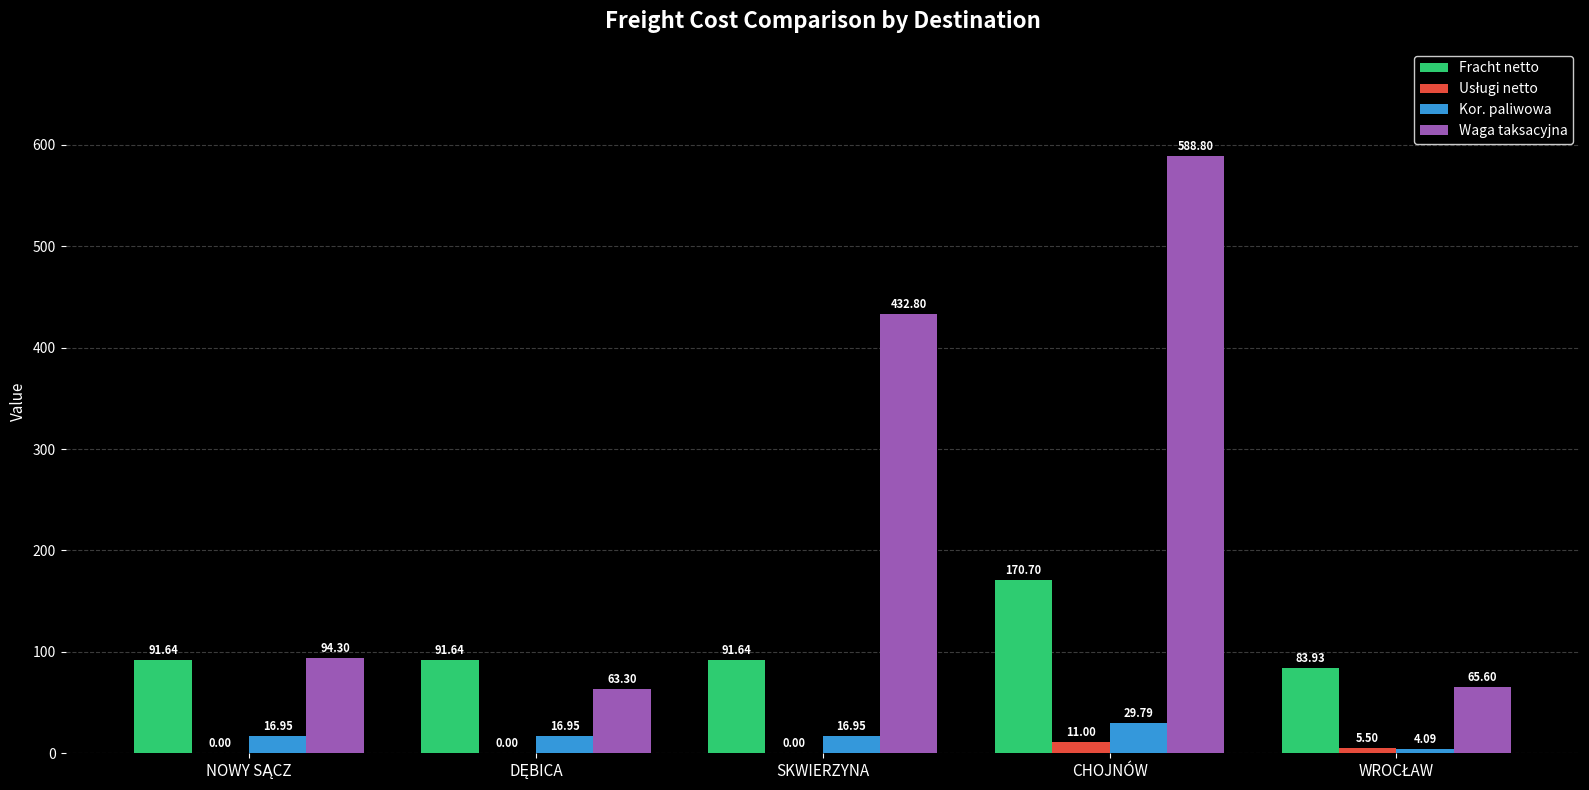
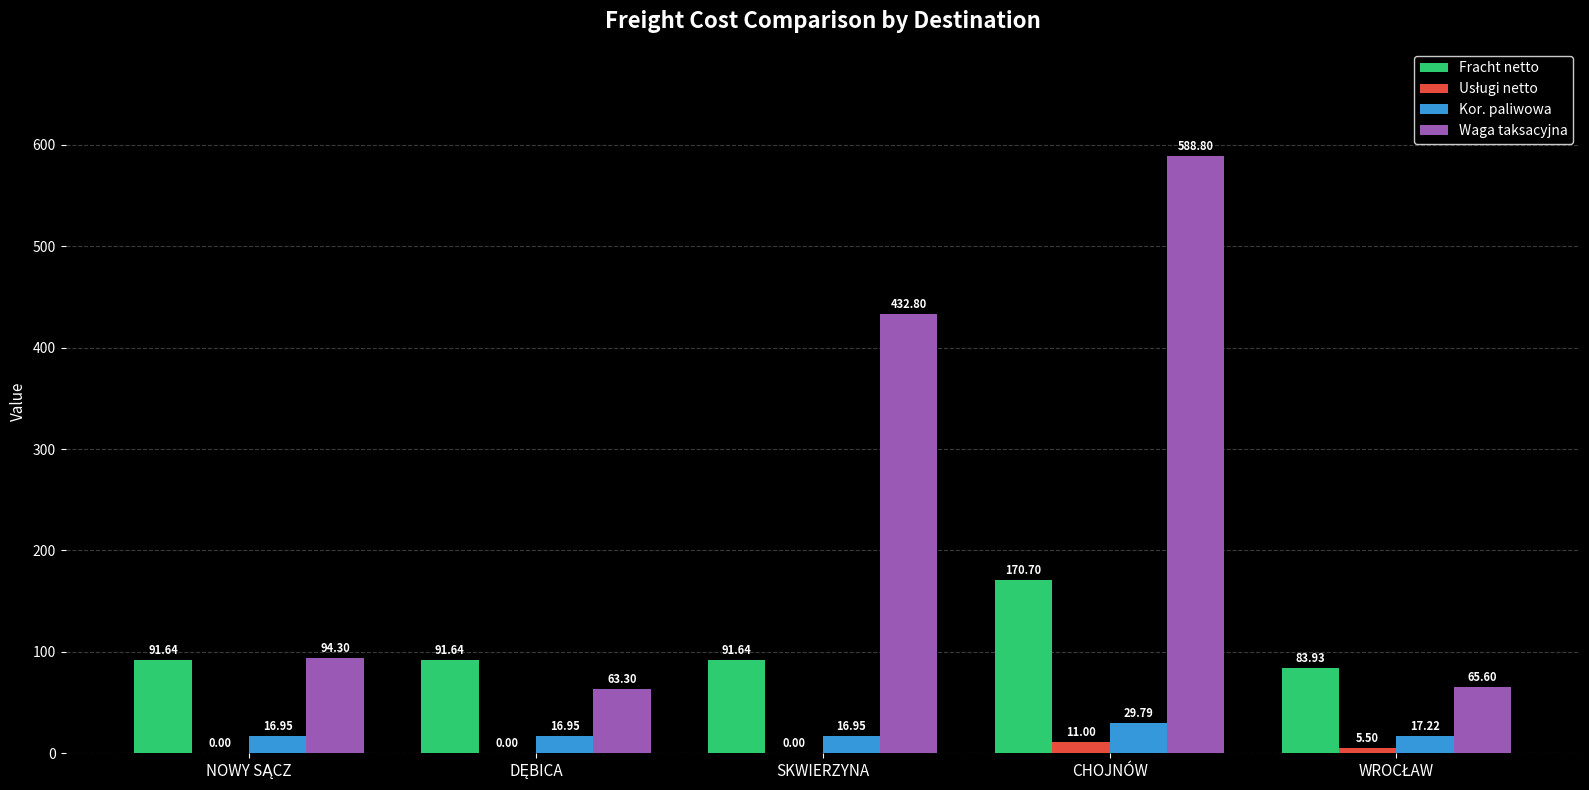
  {
    "Fracht netto": {
      "NOWY SĄCZ": 91.64,
      "DĘBICA": 91.64,
      "SKWIERZYNA": 91.64,
      "CHOJNÓW": 170.70,
      "WROCŁAW": 83.93
    },
    "Usługi netto": {
      "NOWY SĄCZ": 0.00,
      "DĘBICA": 0.00,
      "SKWIERZYNA": 0.00,
      "CHOJNÓW": 11.00,
      "WROCŁAW": 5.50
    },
    "Kor. paliwowa": {
      "NOWY SĄCZ": 16.95,
      "DĘBICA": 16.95,
      "SKWIERZYNA": 16.95,
      "CHOJNÓW": 29.79,
-     "WROCŁAW": 4.09
+     "WROCŁAW": 17.22
    },
    "Waga taksacyjna": {
      "NOWY SĄCZ": 94.30,
      "DĘBICA": 63.30,
      "SKWIERZYNA": 432.80,
      "CHOJNÓW": 588.80,
      "WROCŁAW": 65.60
    }
  }
